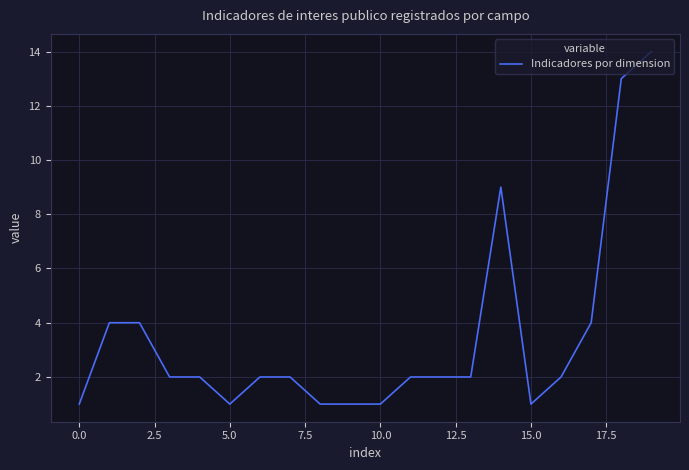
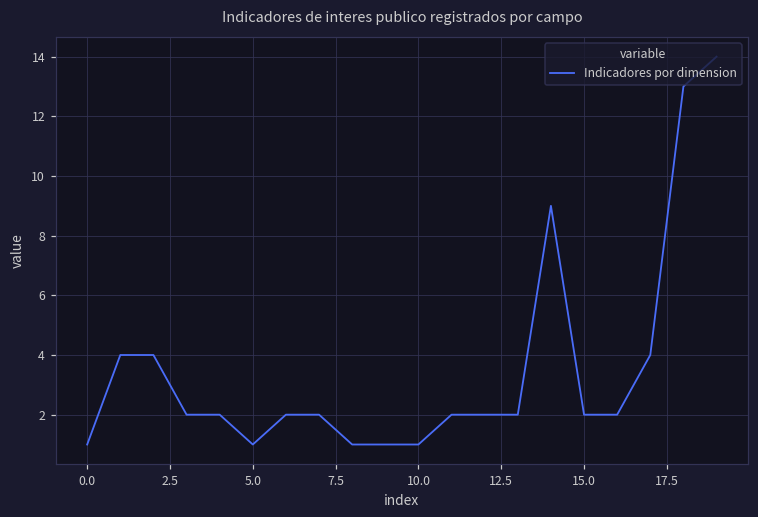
  {
    "0.0": 1,
    "5.0": 1,
    "10.0": 1,
-   "15.0": 1
+   "15.0": 2
  }
